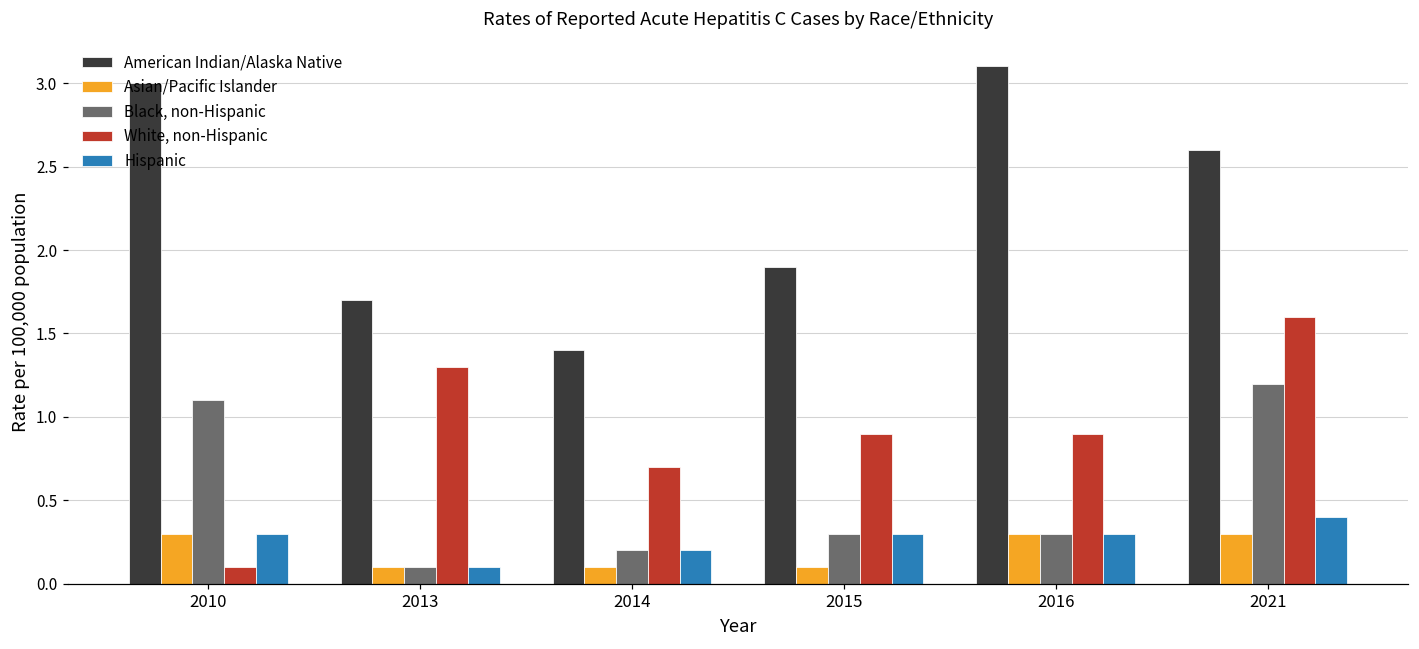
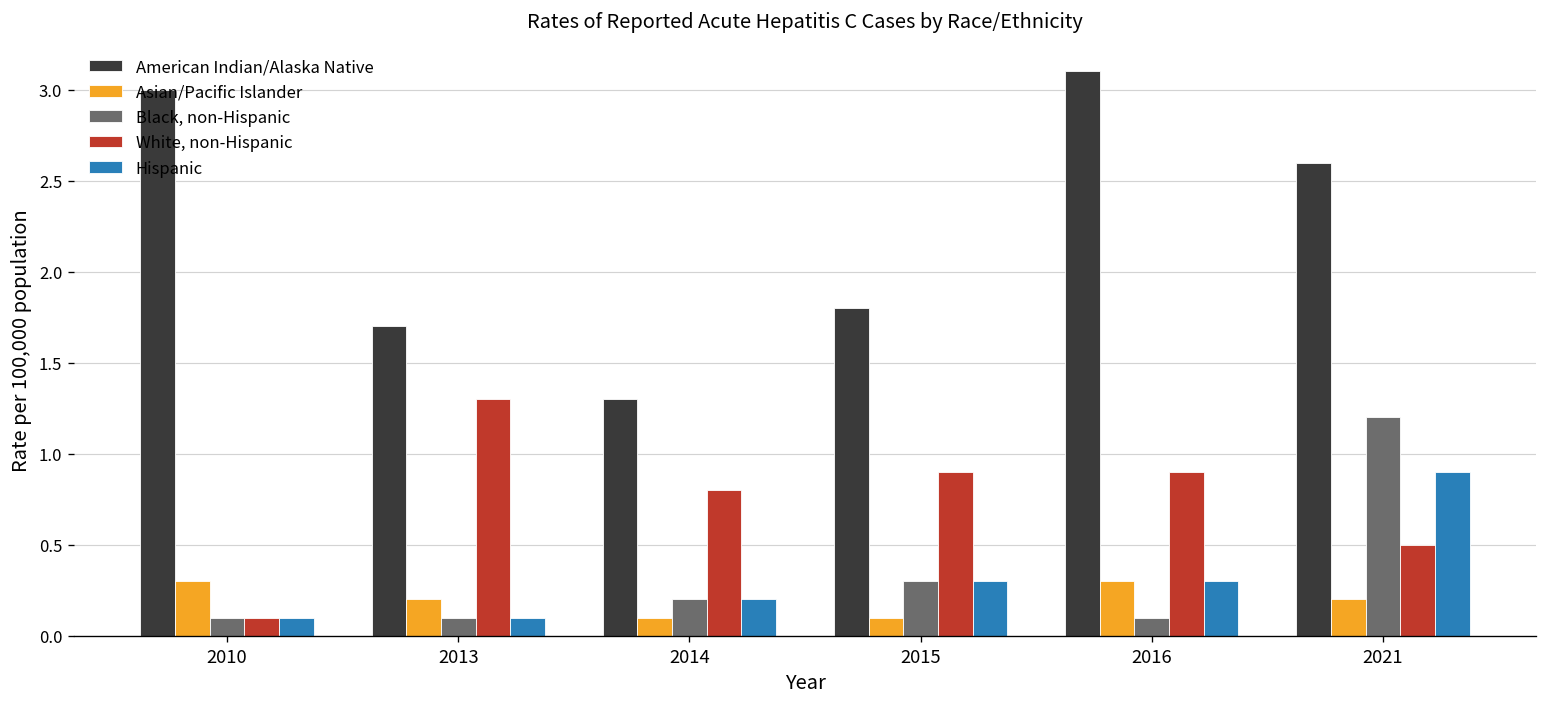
  {
    "American Indian/Alaska Native": {
      "2010": 3.0,
      "2013": 1.7,
-     "2014": 1.4,
-     "2015": 1.9,
+     "2014": 1.3,
+     "2015": 1.8,
      "2016": 3.1,
      "2021": 2.6
    },
    "Asian/Pacific Islander": {
      "2010": 0.3,
-     "2013": 0.1,
+     "2013": 0.2,
      "2014": 0.1,
      "2015": 0.1,
      "2016": 0.3,
-     "2021": 0.3
+     "2021": 0.2
    },
    "Black, non-Hispanic": {
-     "2010": 1.1,
+     "2010": 0.1,
      "2013": 0.1,
      "2014": 0.2,
      "2015": 0.3,
-     "2016": 0.3,
+     "2016": 0.1,
      "2021": 1.2
    },
    "White, non-Hispanic": {
      "2010": 0.1,
      "2013": 1.3,
-     "2014": 0.7,
+     "2014": 0.8,
      "2015": 0.9,
      "2016": 0.9,
-     "2021": 1.6
+     "2021": 0.5
    },
    "Hispanic": {
-     "2010": 0.3,
+     "2010": 0.1,
      "2013": 0.1,
      "2014": 0.2,
      "2015": 0.3,
      "2016": 0.3,
-     "2021": 0.4
+     "2021": 0.9
    }
  }
